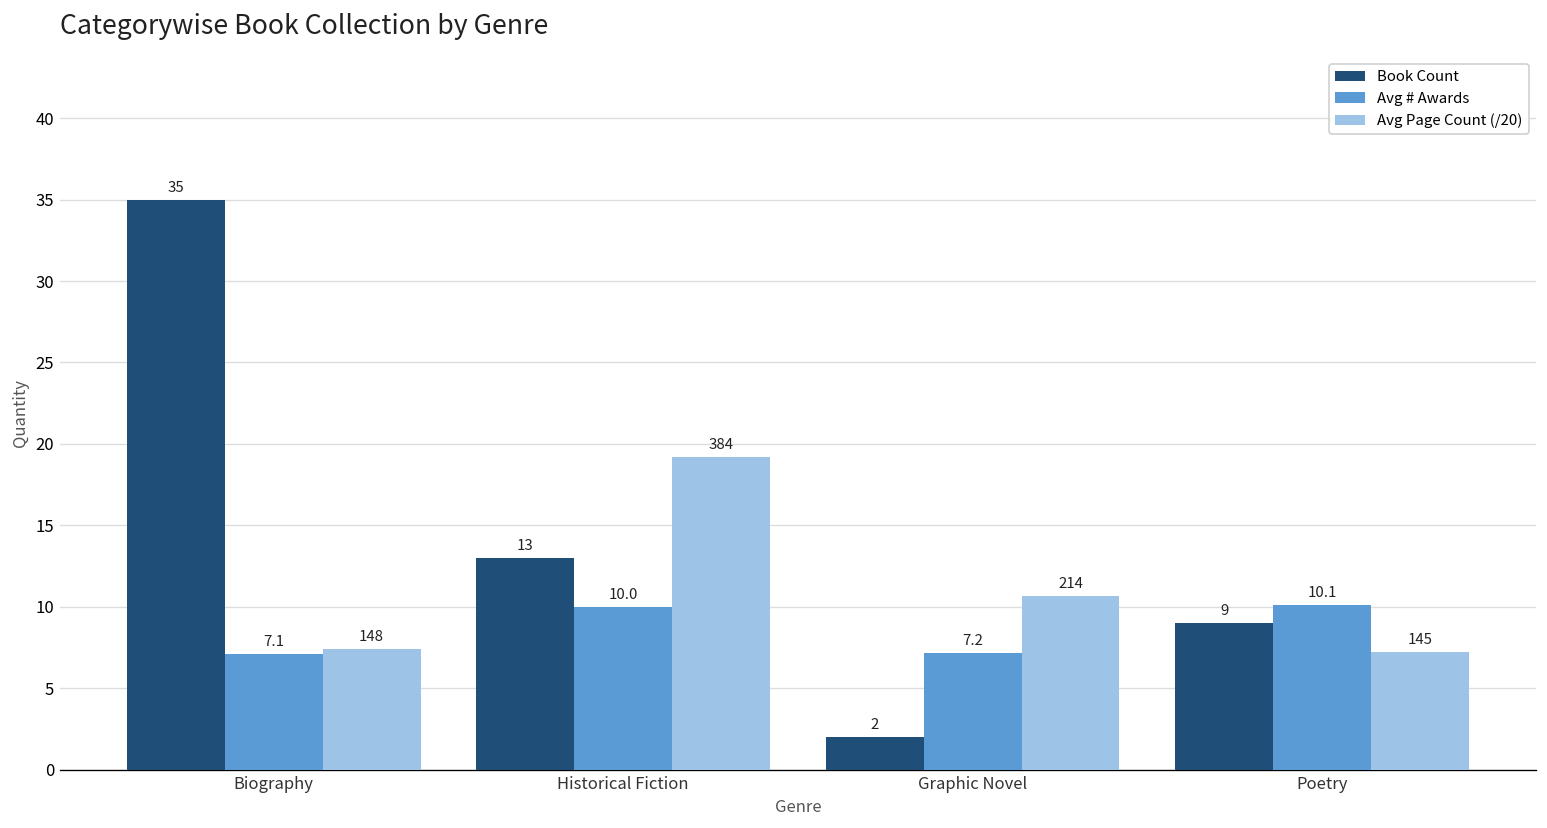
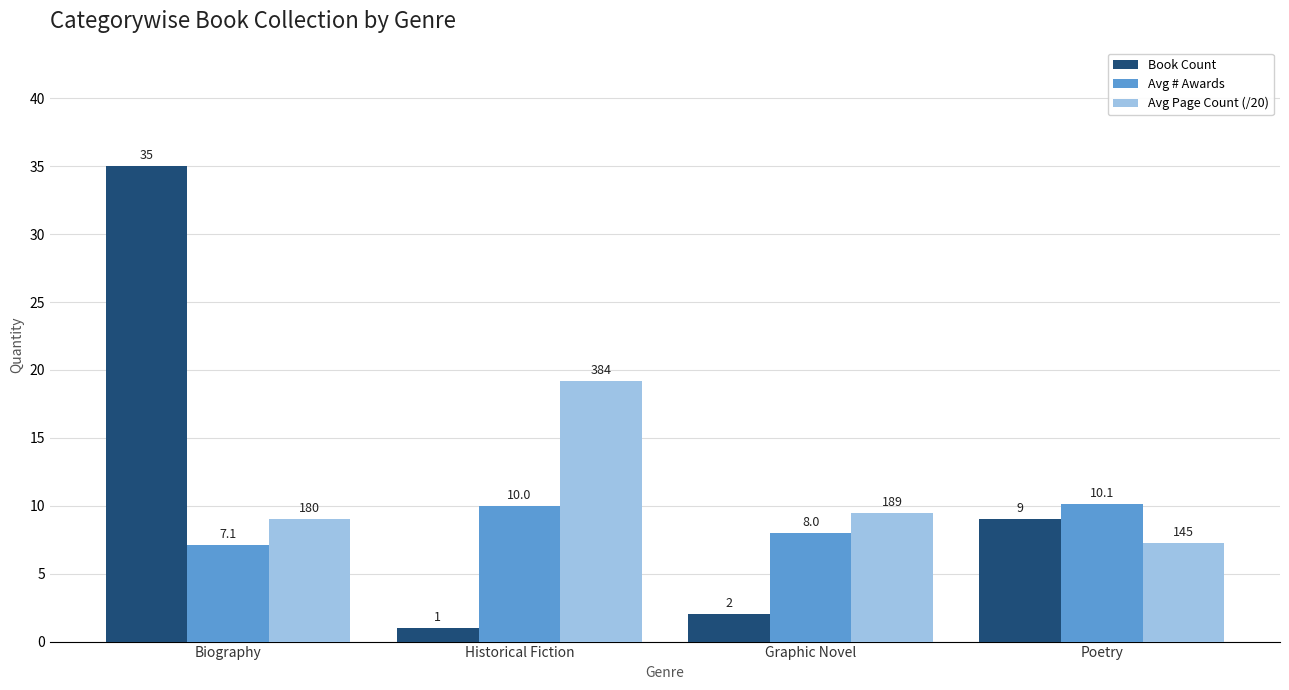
  {
    "Book Count": {
      "Biography": 35,
-     "Historical Fiction": 13,
+     "Historical Fiction": 1,
      "Graphic Novel": 2,
      "Poetry": 9
    },
    "Avg # Awards": {
      "Biography": 7.1,
      "Historical Fiction": 10.0,
-     "Graphic Novel": 7.2,
+     "Graphic Novel": 8.0,
      "Poetry": 10.1
    },
    "Avg Page Count (/20)": {
-     "Biography": 148,
-     "Graphic Novel": 214
+     "Biography": 180,
+     "Graphic Novel": 189
    }
  }
